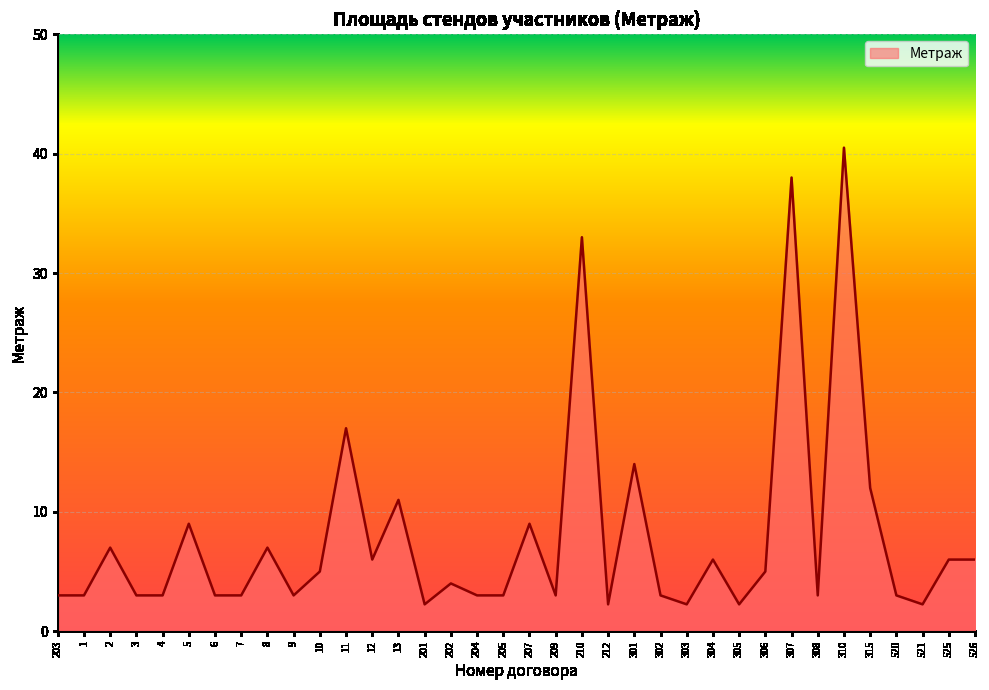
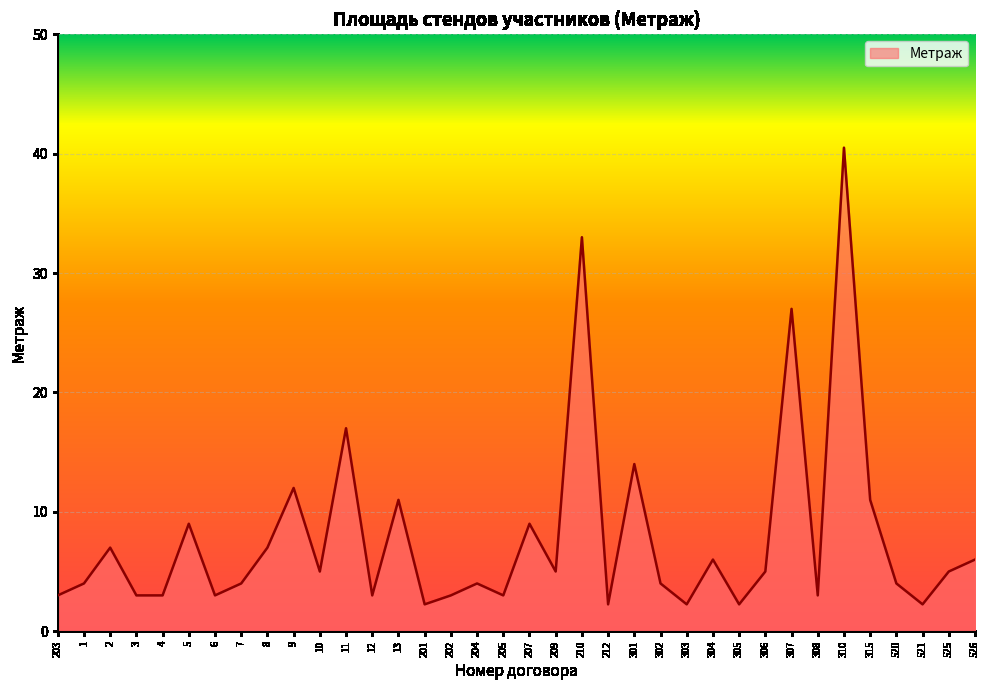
  {
    "203": 3,
-   "1": 3,
+   "1": 4,
    "2": 7,
    "3": 3,
    "4": 3,
    "5": 9,
    "6": 3,
-   "7": 3,
+   "7": 4,
    "8": 7,
-   "9": 3,
+   "9": 12,
    "10": 5,
    "11": 17,
-   "12": 6,
+   "12": 3,
    "13": 11,
    "201": 2.3,
-   "202": 4,
-   "204": 3,
+   "202": 3,
+   "204": 4,
    "205": 3,
    "207": 9,
-   "209": 3,
+   "209": 5,
    "210": 33,
    "212": 2.3,
    "301": 14,
-   "302": 3,
+   "302": 4,
    "303": 2.3,
    "304": 6,
    "305": 2.3,
    "306": 5,
-   "307": 38,
+   "307": 27,
    "308": 3,
    "310": 40.5,
-   "315": 12,
-   "520": 3,
+   "315": 11,
+   "520": 4,
    "521": 2.3,
-   "525": 6,
+   "525": 5,
    "526": 6
  }
